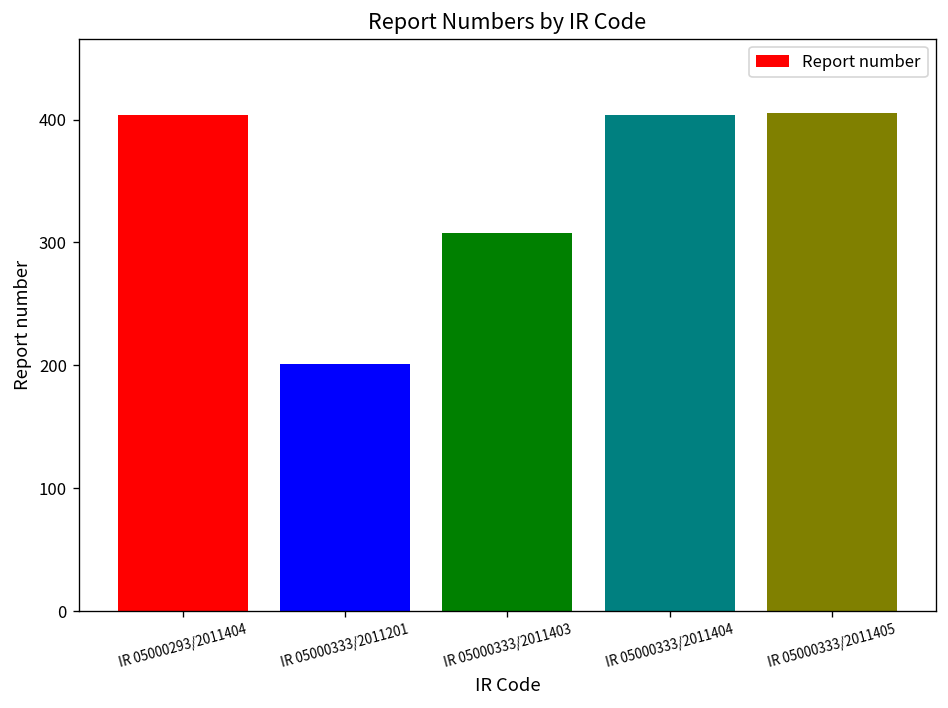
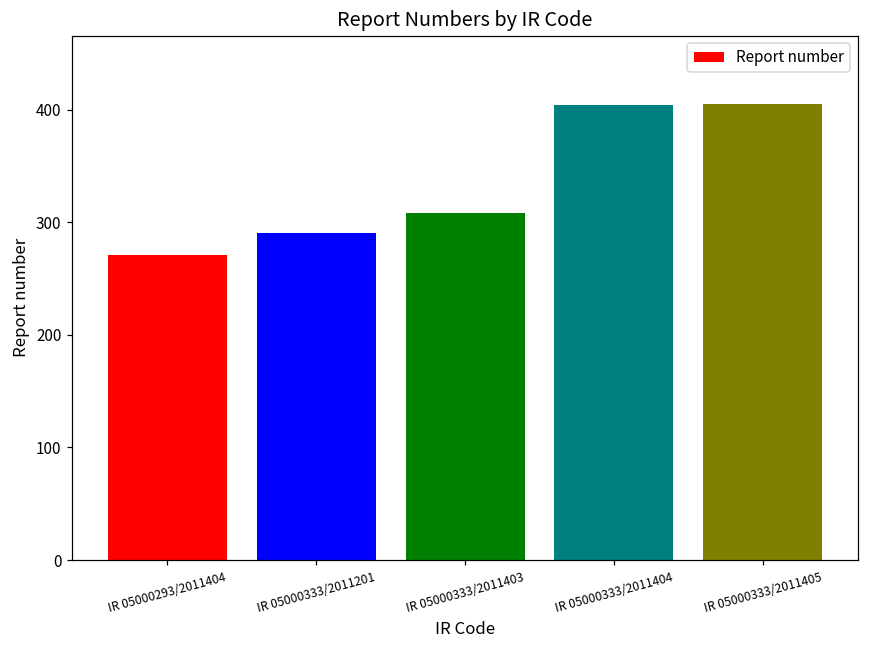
  {
-   "IR 05000293/2011404": 404,
-   "IR 05000333/2011201": 201,
+   "IR 05000293/2011404": 271,
+   "IR 05000333/2011201": 290,
    "IR 05000333/2011403": 308,
    "IR 05000333/2011404": 404,
    "IR 05000333/2011405": 405
  }
